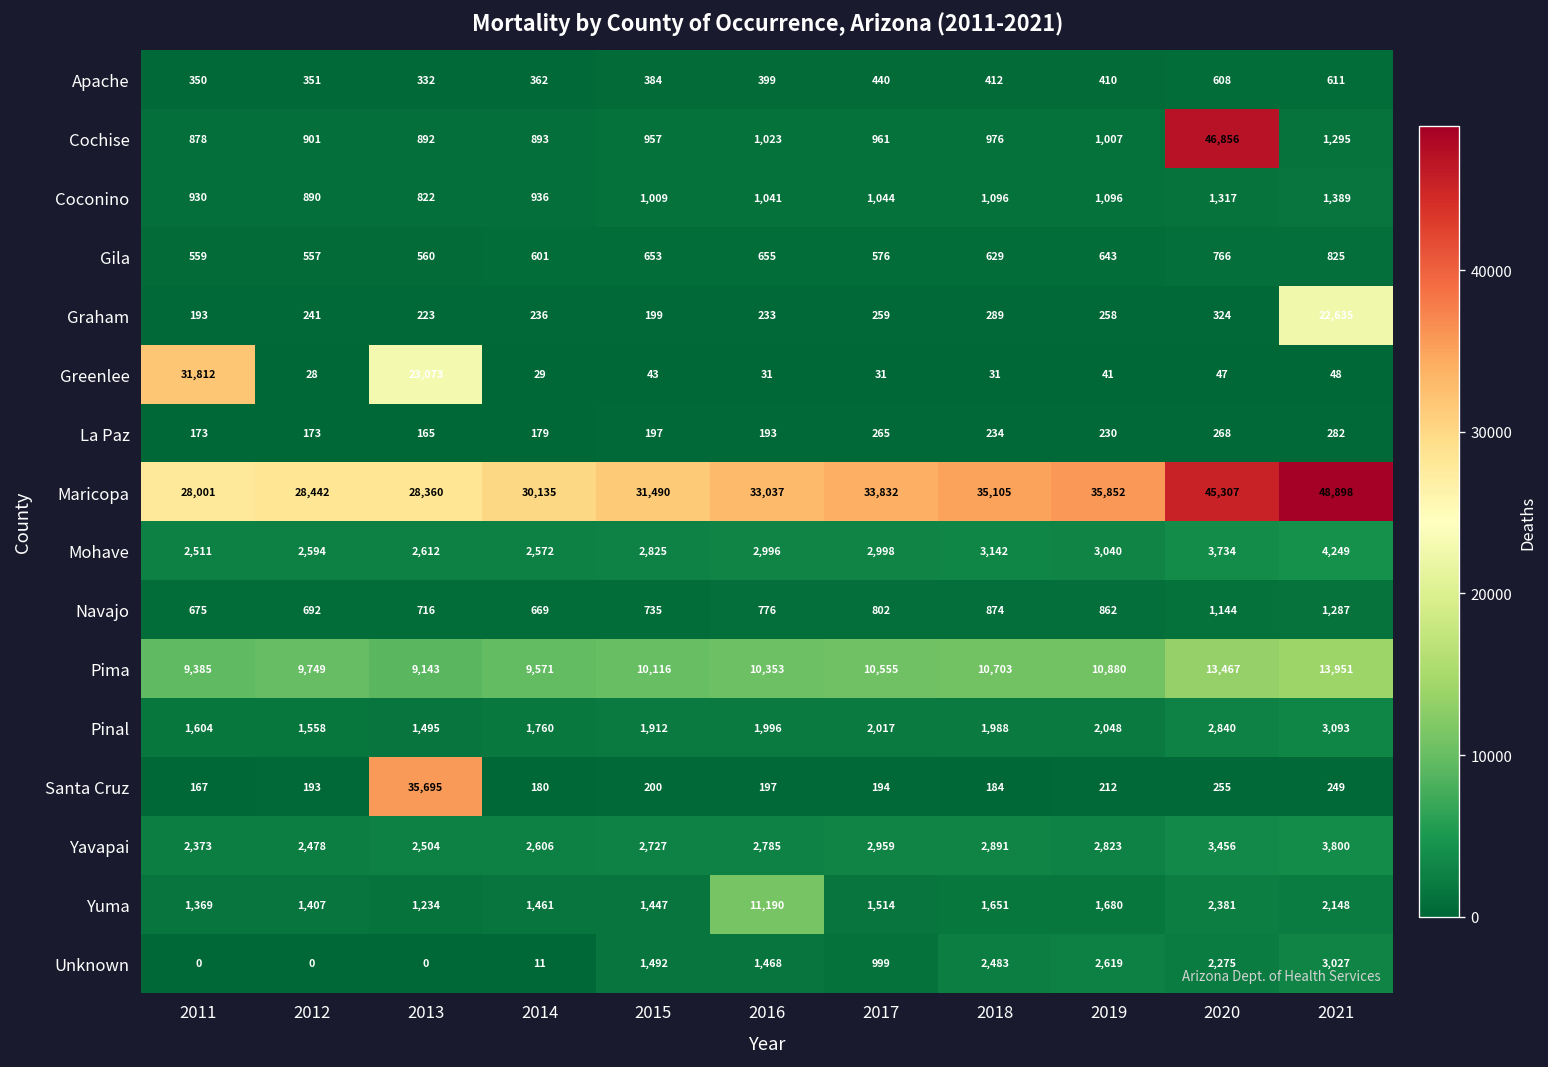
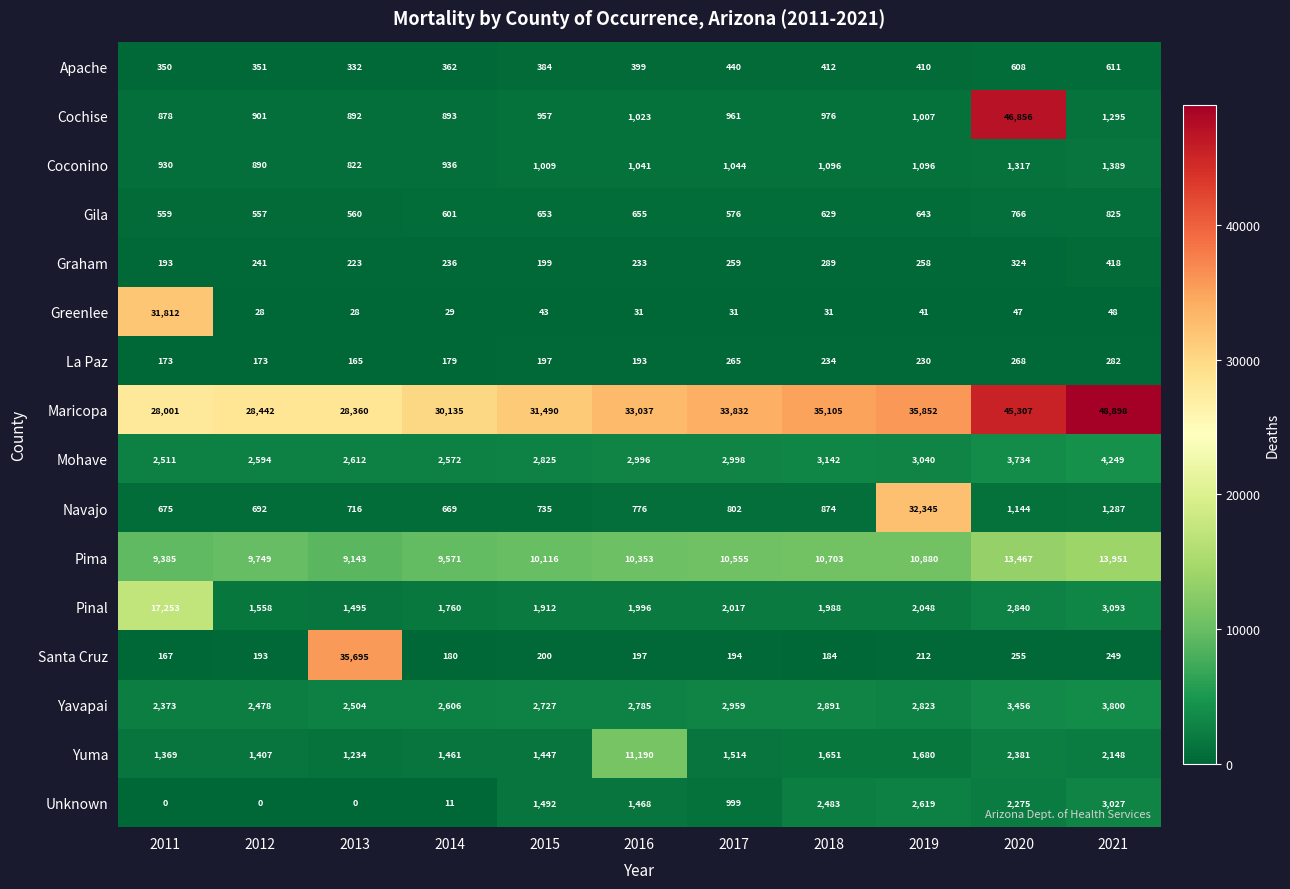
  {
    "Apache": {
      "2011": "350",
      "2012": "351",
      "2013": "332",
      "2014": "362",
      "2015": "384",
      "2016": "399",
      "2017": "440",
      "2018": "412",
      "2019": "410",
      "2020": "608",
      "2021": "611"
    },
    "Cochise": {
      "2011": "878",
      "2012": "901",
      "2013": "892",
      "2014": "893",
      "2015": "957",
      "2016": "1,023",
      "2017": "961",
      "2018": "976",
      "2019": "1,007",
      "2020": "46,856",
      "2021": "1,295"
    },
    "Coconino": {
      "2011": "930",
      "2012": "890",
      "2013": "822",
      "2014": "936",
      "2015": "1,009",
      "2016": "1,041",
      "2017": "1,044",
      "2018": "1,096",
      "2019": "1,096",
      "2020": "1,317",
      "2021": "1,389"
    },
    "Gila": {
      "2011": "559",
      "2012": "557",
      "2013": "560",
      "2014": "601",
      "2015": "653",
      "2016": "655",
      "2017": "576",
      "2018": "629",
      "2019": "643",
      "2020": "766",
      "2021": "825"
    },
    "Graham": {
      "2011": "193",
      "2012": "241",
      "2013": "223",
      "2014": "236",
      "2015": "199",
      "2016": "233",
      "2017": "259",
      "2018": "289",
      "2019": "258",
      "2020": "324",
-     "2021": "22,635"
+     "2021": "418"
    },
    "Greenlee": {
      "2011": "31,812",
      "2012": "28",
-     "2013": "23,073",
+     "2013": "28",
      "2014": "29",
      "2015": "43",
      "2016": "31",
      "2017": "31",
      "2018": "31",
      "2019": "41",
      "2020": "47",
      "2021": "48"
    },
    "La Paz": {
      "2011": "173",
      "2012": "173",
      "2013": "165",
      "2014": "179",
      "2015": "197",
      "2016": "193",
      "2017": "265",
      "2018": "234",
      "2019": "230",
      "2020": "268",
      "2021": "282"
    },
    "Maricopa": {
      "2011": "28,001",
      "2012": "28,442",
      "2013": "28,360",
      "2014": "30,135",
      "2015": "31,490",
      "2016": "33,037",
      "2017": "33,832",
      "2018": "35,105",
      "2019": "35,852",
      "2020": "45,307",
      "2021": "48,898"
    },
    "Mohave": {
      "2011": "2,511",
      "2012": "2,594",
      "2013": "2,612",
      "2014": "2,572",
      "2015": "2,825",
      "2016": "2,996",
      "2017": "2,998",
      "2018": "3,142",
      "2019": "3,040",
      "2020": "3,734",
      "2021": "4,249"
    },
    "Navajo": {
      "2011": "675",
      "2012": "692",
      "2013": "716",
      "2014": "669",
      "2015": "735",
      "2016": "776",
      "2017": "802",
      "2018": "874",
-     "2019": "862",
+     "2019": "32,345",
      "2020": "1,144",
      "2021": "1,287"
    },
    "Pima": {
      "2011": "9,385",
      "2012": "9,749",
      "2013": "9,143",
      "2014": "9,571",
      "2015": "10,116",
      "2016": "10,353",
      "2017": "10,555",
      "2018": "10,703",
      "2019": "10,880",
      "2020": "13,467",
      "2021": "13,951"
    },
    "Pinal": {
-     "2011": "1,604",
+     "2011": "17,253",
      "2012": "1,558",
      "2013": "1,495",
      "2014": "1,760",
      "2015": "1,912",
      "2016": "1,996",
      "2017": "2,017",
      "2018": "1,988",
      "2019": "2,048",
      "2020": "2,840",
      "2021": "3,093"
    },
    "Santa Cruz": {
      "2011": "167",
      "2012": "193",
      "2013": "35,695",
      "2014": "180",
      "2015": "200",
      "2016": "197",
      "2017": "194",
      "2018": "184",
      "2019": "212",
      "2020": "255",
      "2021": "249"
    },
    "Yavapai": {
      "2011": "2,373",
      "2012": "2,478",
      "2013": "2,504",
      "2014": "2,606",
      "2015": "2,727",
      "2016": "2,785",
      "2017": "2,959",
      "2018": "2,891",
      "2019": "2,823",
      "2020": "3,456",
      "2021": "3,800"
    },
    "Yuma": {
      "2011": "1,369",
      "2012": "1,407",
      "2013": "1,234",
      "2014": "1,461",
      "2015": "1,447",
      "2016": "11,190",
      "2017": "1,514",
      "2018": "1,651",
      "2019": "1,680",
      "2020": "2,381",
      "2021": "2,148"
    },
    "Unknown": {
      "2011": "0",
      "2012": "0",
      "2013": "0",
      "2014": "11",
      "2015": "1,492",
      "2016": "1,468",
      "2017": "999",
      "2018": "2,483",
      "2019": "2,619",
      "2020": "2,275"
    }
  }
